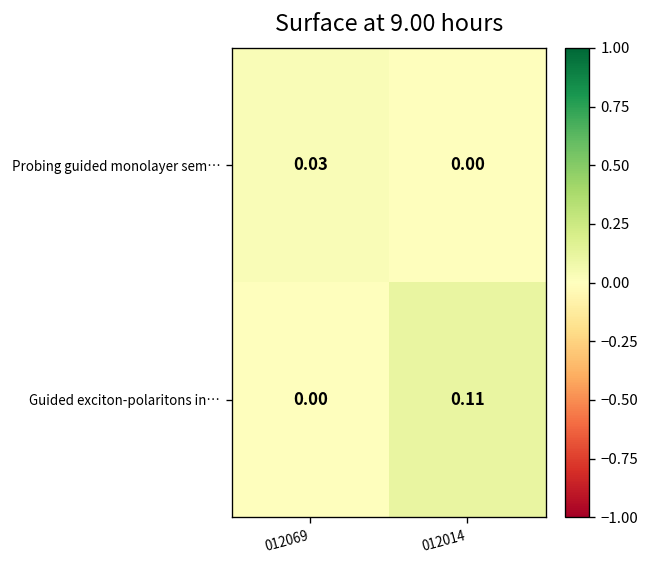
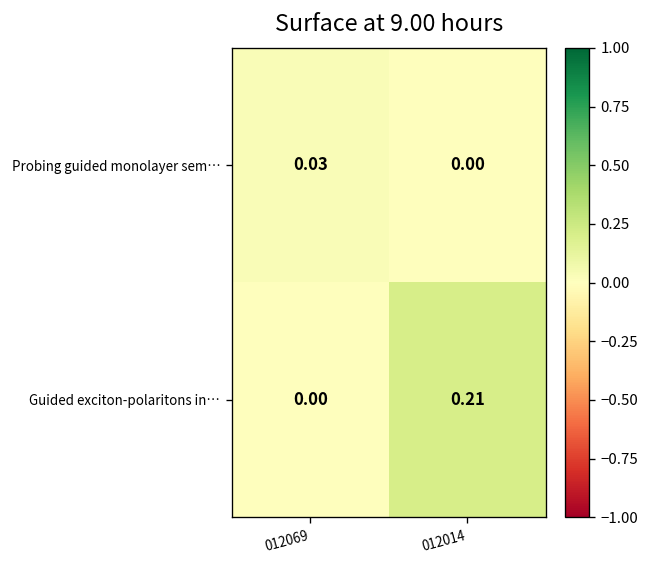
  {
    "Probing guided monolayer sem…": {
      "012069": 0.03,
      "012014": 0.00
    },
    "Guided exciton-polaritons in…": {
      "012069": 0.00,
-     "012014": 0.11
+     "012014": 0.21
    }
  }
